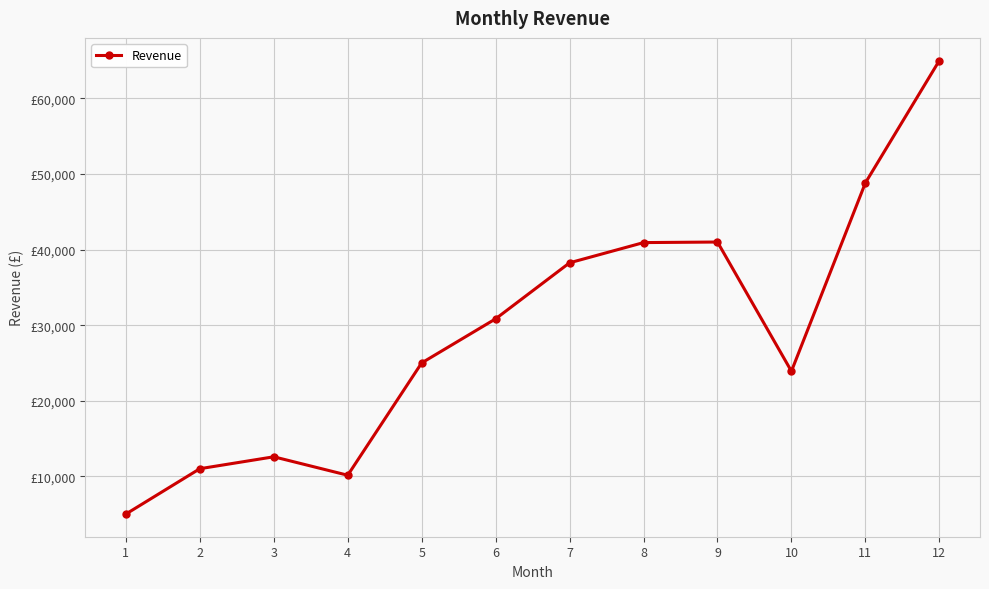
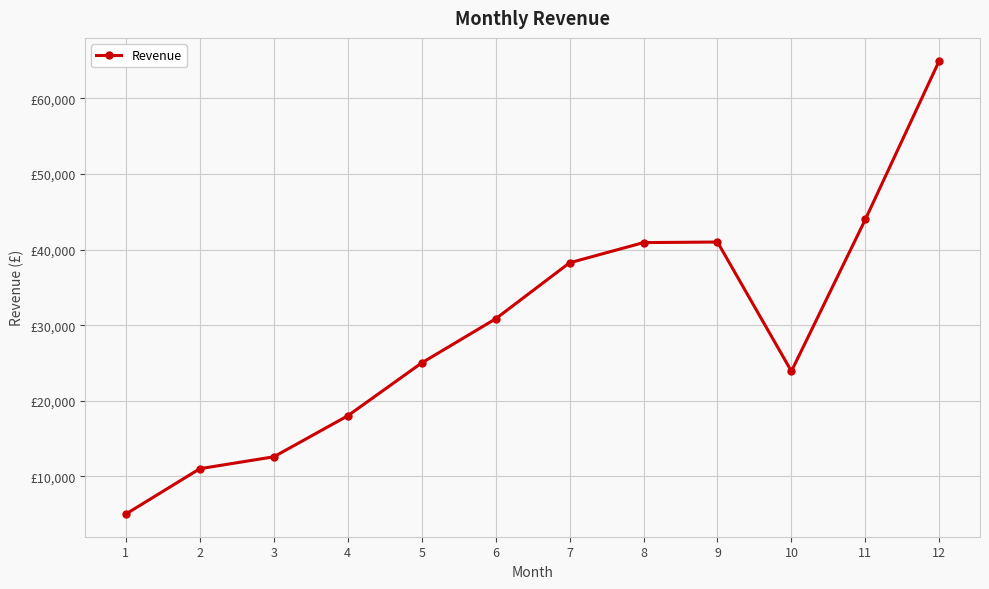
  {
    "1": "£5,000",
    "2": "£11,000",
    "3": "£13,000",
-   "4": "£10,000",
+   "4": "£18,000",
    "5": "£25,000",
    "6": "£31,000",
    "7": "£38,000",
    "8": "£41,000",
    "9": "£41,000",
    "10": "£24,000",
-   "11": "£49,000",
+   "11": "£44,000",
    "12": "£65,000"
  }
